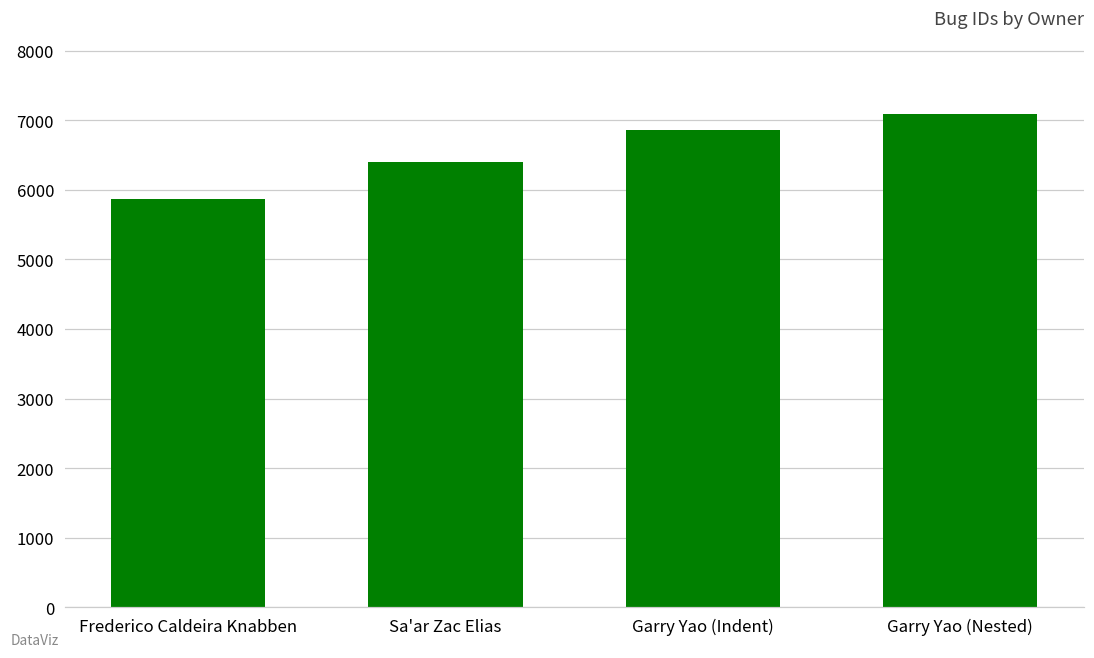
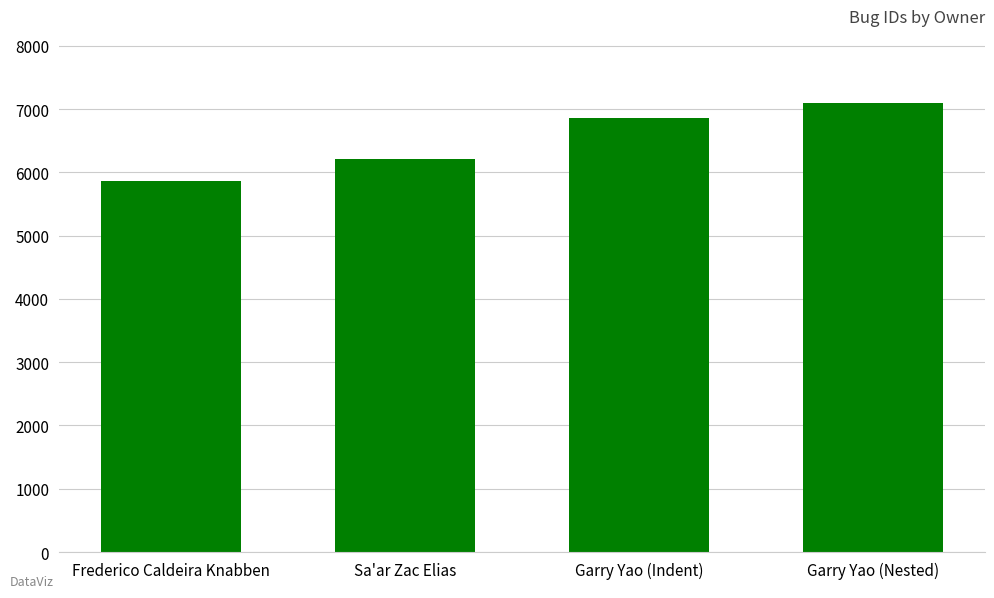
  {
    "Frederico Caldeira Knabben": 5900,
-   "Sa'ar Zac Elias": 6400,
+   "Sa'ar Zac Elias": 6200,
    "Garry Yao (Indent)": 6900,
    "Garry Yao (Nested)": 7100
  }
